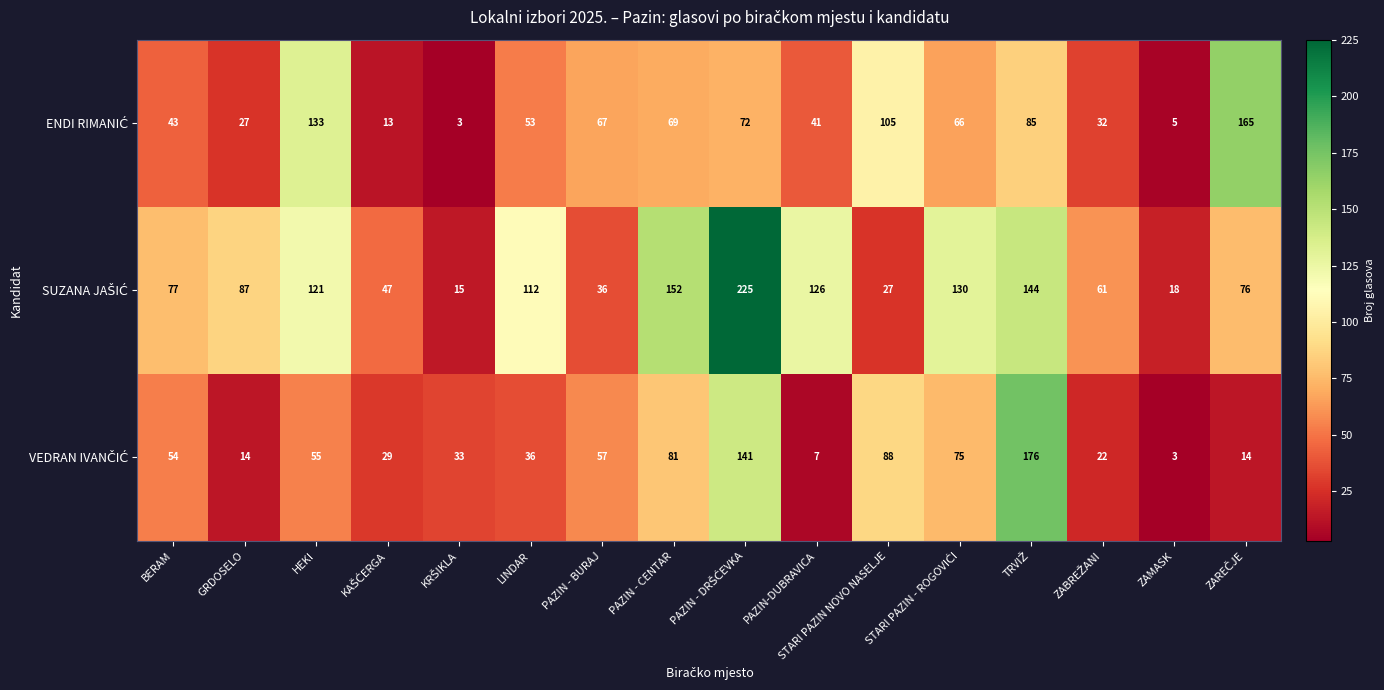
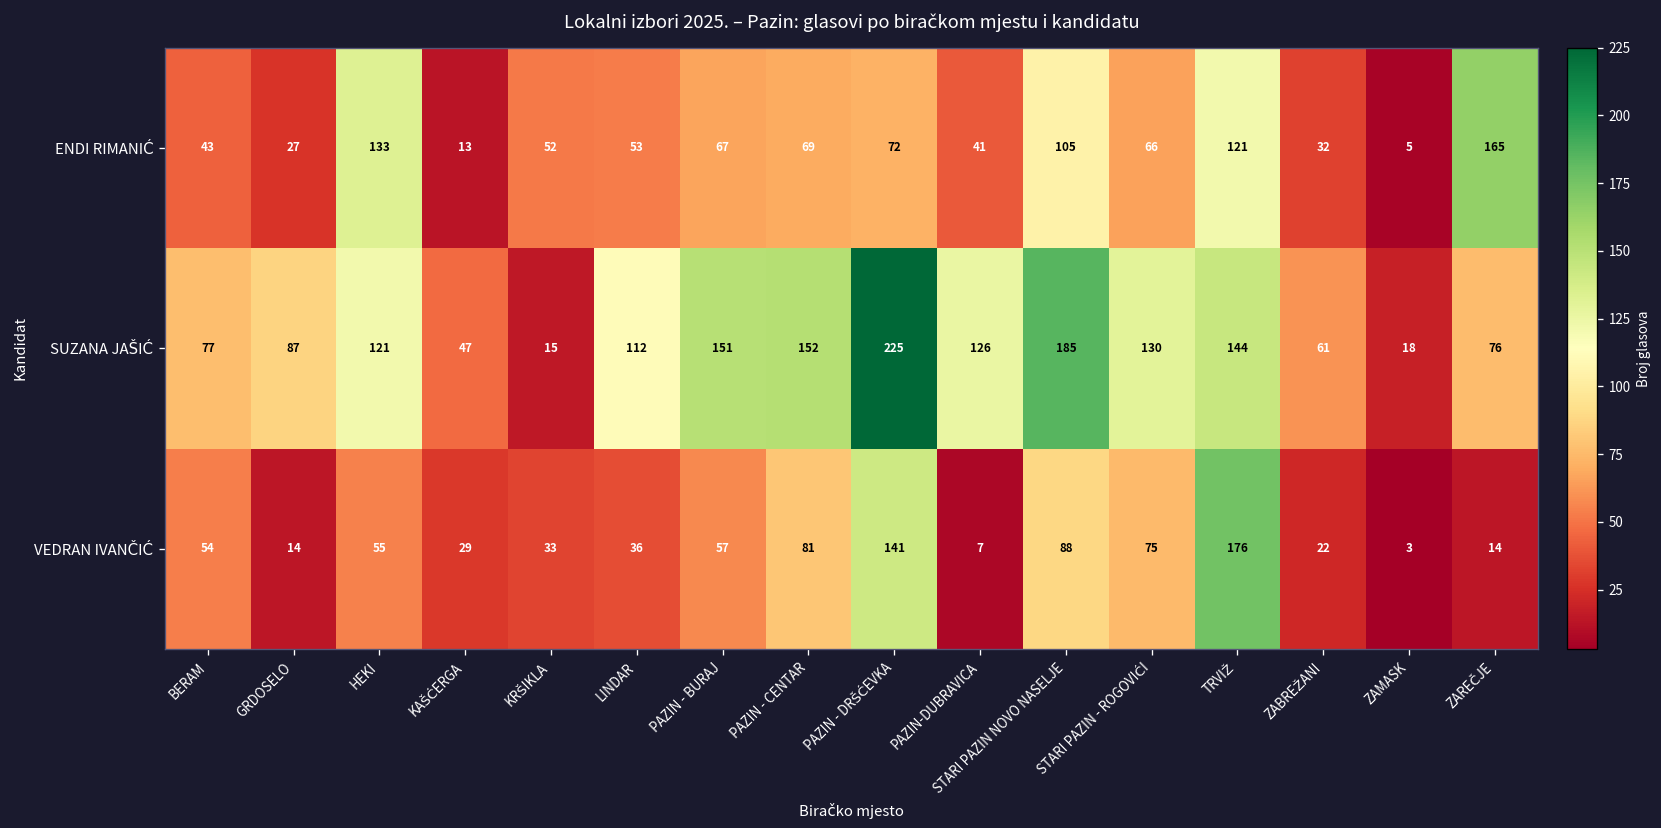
  {
    "ENDI RIMANIĆ": {
      "BERAM": 43,
      "GRDOSELO": 27,
      "HEKI": 133,
      "KAŠĆERGA": 13,
-     "KRŠIKLA": 3,
+     "KRŠIKLA": 52,
      "LINDAR": 53,
      "PAZIN - BURAJ": 67,
      "PAZIN - CENTAR": 69,
      "PAZIN - DRŠĆEVKA": 72,
      "PAZIN-DUBRAVICA": 41,
      "STARI PAZIN NOVO NASELJE": 105,
      "STARI PAZIN - ROGOVIĆI": 66,
-     "TRVIŽ": 85,
+     "TRVIŽ": 121,
      "ZABREŽANI": 32,
      "ZAMASK": 5,
      "ZAREČJE": 165
    },
    "SUZANA JAŠIĆ": {
      "BERAM": 77,
      "GRDOSELO": 87,
      "HEKI": 121,
      "KAŠĆERGA": 47,
      "KRŠIKLA": 15,
      "LINDAR": 112,
-     "PAZIN - BURAJ": 36,
+     "PAZIN - BURAJ": 151,
      "PAZIN - CENTAR": 152,
      "PAZIN - DRŠĆEVKA": 225,
      "PAZIN-DUBRAVICA": 126,
-     "STARI PAZIN NOVO NASELJE": 27,
+     "STARI PAZIN NOVO NASELJE": 185,
      "STARI PAZIN - ROGOVIĆI": 130,
      "TRVIŽ": 144,
      "ZABREŽANI": 61,
      "ZAMASK": 18,
      "ZAREČJE": 76
    },
    "VEDRAN IVANČIĆ": {
      "BERAM": 54,
      "GRDOSELO": 14,
      "HEKI": 55,
      "KAŠĆERGA": 29,
      "KRŠIKLA": 33,
      "LINDAR": 36,
      "PAZIN - BURAJ": 57,
      "PAZIN - CENTAR": 81,
      "PAZIN - DRŠĆEVKA": 141,
      "PAZIN-DUBRAVICA": 7,
      "STARI PAZIN NOVO NASELJE": 88,
      "STARI PAZIN - ROGOVIĆI": 75,
      "TRVIŽ": 176,
      "ZABREŽANI": 22,
      "ZAMASK": 3,
      "ZAREČJE": 14
    }
  }
